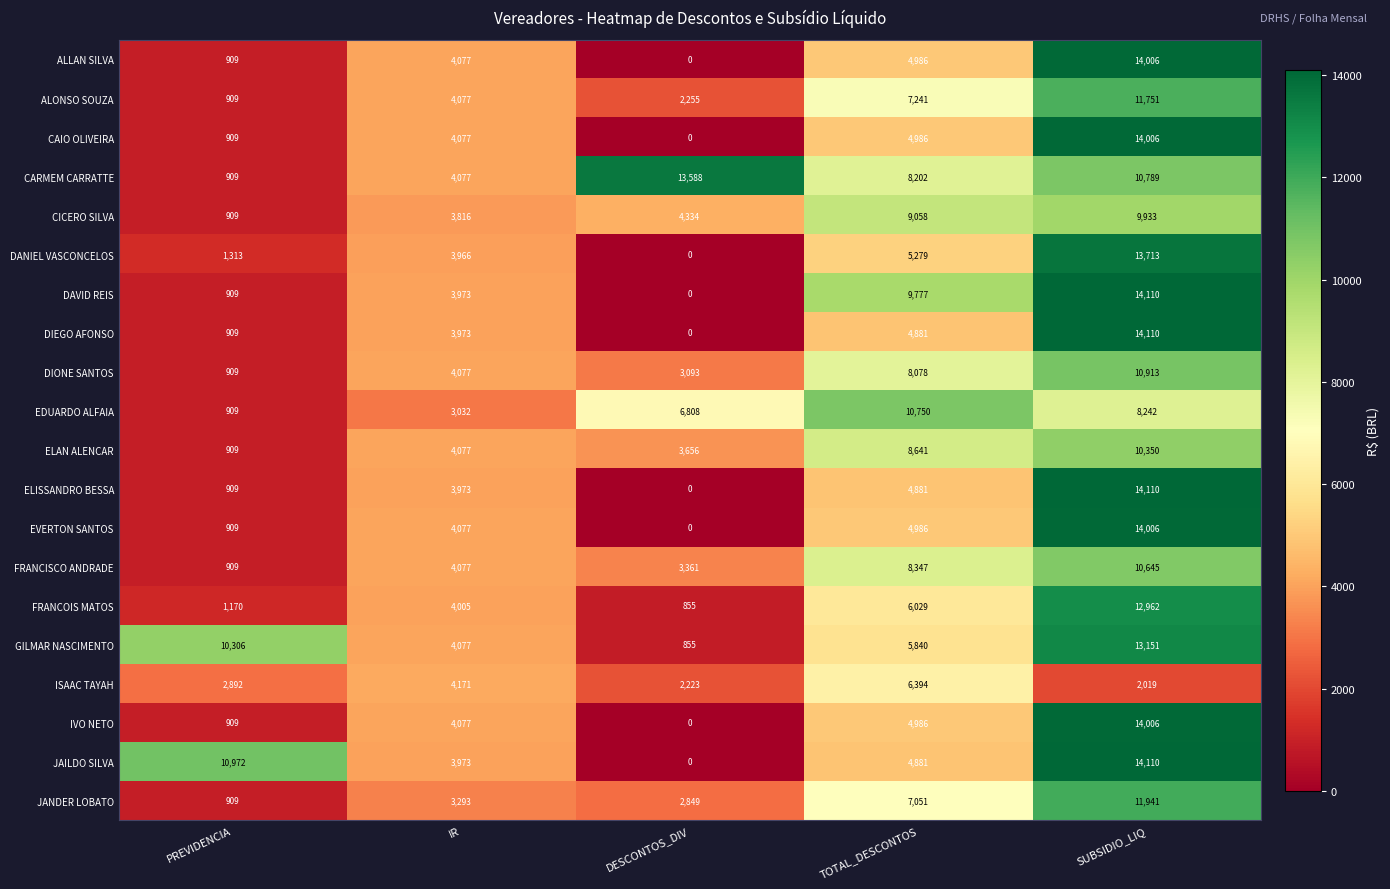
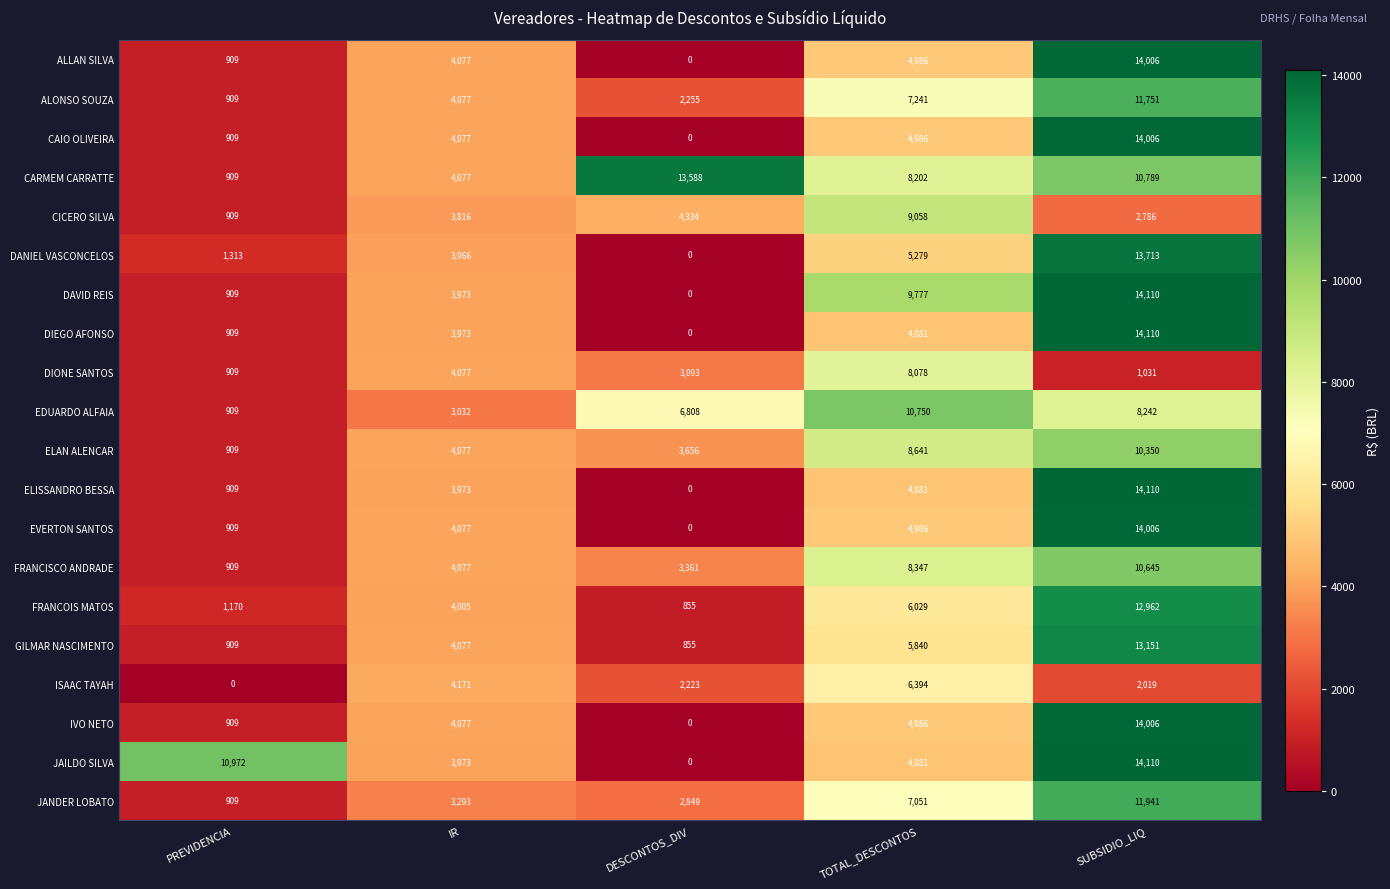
  {
    "ALLAN SILVA": {
      "PREVIDENCIA": "909",
      "IR": "4,077",
      "DESCONTOS_DIV": "0",
      "TOTAL_DESCONTOS": "4,986",
      "SUBSIDIO_LIQ": "14,006"
    },
    "ALONSO SOUZA": {
      "PREVIDENCIA": "909",
      "IR": "4,077",
      "DESCONTOS_DIV": "2,255",
      "TOTAL_DESCONTOS": "7,241",
      "SUBSIDIO_LIQ": "11,751"
    },
    "CAIO OLIVEIRA": {
      "PREVIDENCIA": "909",
      "IR": "4,077",
      "DESCONTOS_DIV": "0",
      "TOTAL_DESCONTOS": "4,986",
      "SUBSIDIO_LIQ": "14,006"
    },
    "CARMEM CARRATTE": {
      "PREVIDENCIA": "909",
      "IR": "4,077",
      "DESCONTOS_DIV": "13,588",
      "TOTAL_DESCONTOS": "8,202",
      "SUBSIDIO_LIQ": "10,789"
    },
    "CICERO SILVA": {
      "PREVIDENCIA": "909",
      "IR": "3,816",
      "DESCONTOS_DIV": "4,334",
      "TOTAL_DESCONTOS": "9,058",
-     "SUBSIDIO_LIQ": "9,933"
+     "SUBSIDIO_LIQ": "2,786"
    },
    "DANIEL VASCONCELOS": {
      "PREVIDENCIA": "1,313",
      "IR": "3,966",
      "DESCONTOS_DIV": "0",
      "TOTAL_DESCONTOS": "5,279",
      "SUBSIDIO_LIQ": "13,713"
    },
    "DAVID REIS": {
      "PREVIDENCIA": "909",
      "IR": "3,973",
      "DESCONTOS_DIV": "0",
      "TOTAL_DESCONTOS": "9,777",
      "SUBSIDIO_LIQ": "14,110"
    },
    "DIEGO AFONSO": {
      "PREVIDENCIA": "909",
      "IR": "3,973",
      "DESCONTOS_DIV": "0",
      "TOTAL_DESCONTOS": "4,881",
      "SUBSIDIO_LIQ": "14,110"
    },
    "DIONE SANTOS": {
      "PREVIDENCIA": "909",
      "IR": "4,077",
      "DESCONTOS_DIV": "3,093",
      "TOTAL_DESCONTOS": "8,078",
-     "SUBSIDIO_LIQ": "10,913"
+     "SUBSIDIO_LIQ": "1,031"
    },
    "EDUARDO ALFAIA": {
      "PREVIDENCIA": "909",
      "IR": "3,032",
      "DESCONTOS_DIV": "6,808",
      "TOTAL_DESCONTOS": "10,750",
      "SUBSIDIO_LIQ": "8,242"
    },
    "ELAN ALENCAR": {
      "PREVIDENCIA": "909",
      "IR": "4,077",
      "DESCONTOS_DIV": "3,656",
      "TOTAL_DESCONTOS": "8,641",
      "SUBSIDIO_LIQ": "10,350"
    },
    "ELISSANDRO BESSA": {
      "PREVIDENCIA": "909",
      "IR": "3,973",
      "DESCONTOS_DIV": "0",
      "TOTAL_DESCONTOS": "4,881",
      "SUBSIDIO_LIQ": "14,110"
    },
    "EVERTON SANTOS": {
      "PREVIDENCIA": "909",
      "IR": "4,077",
      "DESCONTOS_DIV": "0",
      "TOTAL_DESCONTOS": "4,986",
      "SUBSIDIO_LIQ": "14,006"
    },
    "FRANCISCO ANDRADE": {
      "PREVIDENCIA": "909",
      "IR": "4,077",
      "DESCONTOS_DIV": "3,361",
      "TOTAL_DESCONTOS": "8,347",
      "SUBSIDIO_LIQ": "10,645"
    },
    "FRANCOIS MATOS": {
      "PREVIDENCIA": "1,170",
      "IR": "4,005",
      "DESCONTOS_DIV": "855",
      "TOTAL_DESCONTOS": "6,029",
      "SUBSIDIO_LIQ": "12,962"
    },
    "GILMAR NASCIMENTO": {
-     "PREVIDENCIA": "10,306",
+     "PREVIDENCIA": "909",
      "IR": "4,077",
      "DESCONTOS_DIV": "855",
      "TOTAL_DESCONTOS": "5,840",
      "SUBSIDIO_LIQ": "13,151"
    },
    "ISAAC TAYAH": {
-     "PREVIDENCIA": "2,892",
+     "PREVIDENCIA": "0",
      "IR": "4,171",
      "DESCONTOS_DIV": "2,223",
      "TOTAL_DESCONTOS": "6,394",
      "SUBSIDIO_LIQ": "2,019"
    },
    "IVO NETO": {
      "PREVIDENCIA": "909",
      "IR": "4,077",
      "DESCONTOS_DIV": "0",
      "TOTAL_DESCONTOS": "4,986",
      "SUBSIDIO_LIQ": "14,006"
    },
    "JAILDO SILVA": {
      "PREVIDENCIA": "10,972",
      "IR": "3,973",
      "DESCONTOS_DIV": "0",
      "TOTAL_DESCONTOS": "4,881",
      "SUBSIDIO_LIQ": "14,110"
    },
    "JANDER LOBATO": {
      "PREVIDENCIA": "909",
      "IR": "3,293",
      "DESCONTOS_DIV": "2,849",
      "TOTAL_DESCONTOS": "7,051",
      "SUBSIDIO_LIQ": "11,941"
    }
  }
